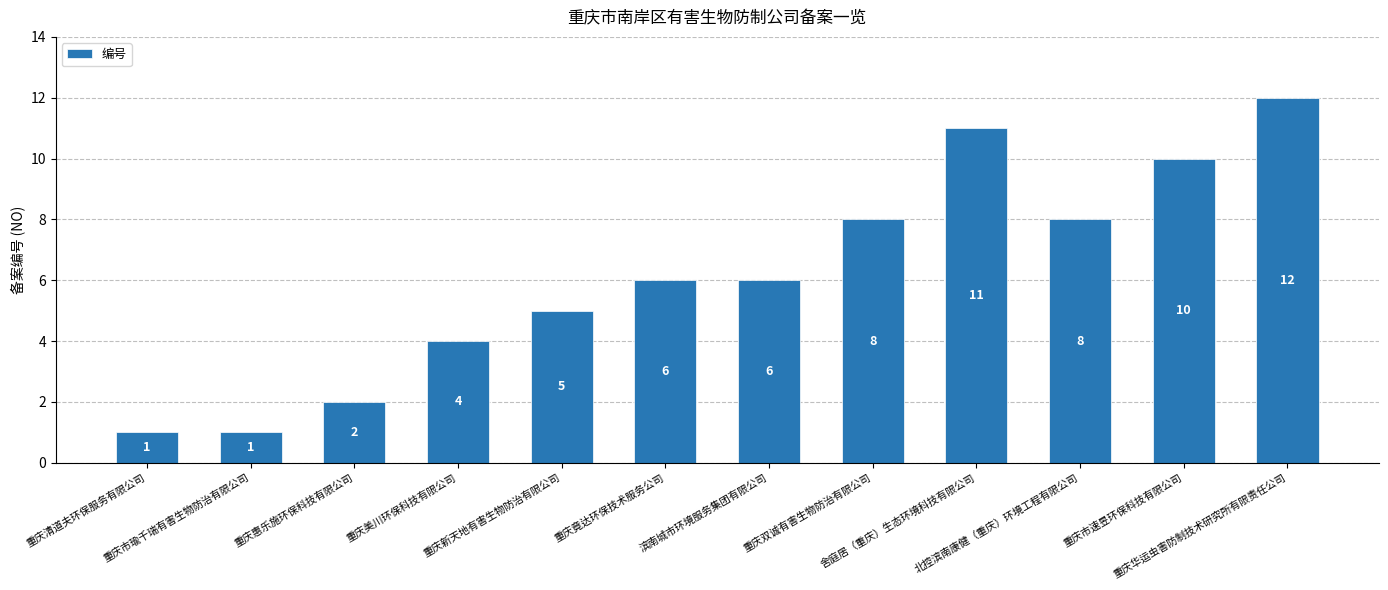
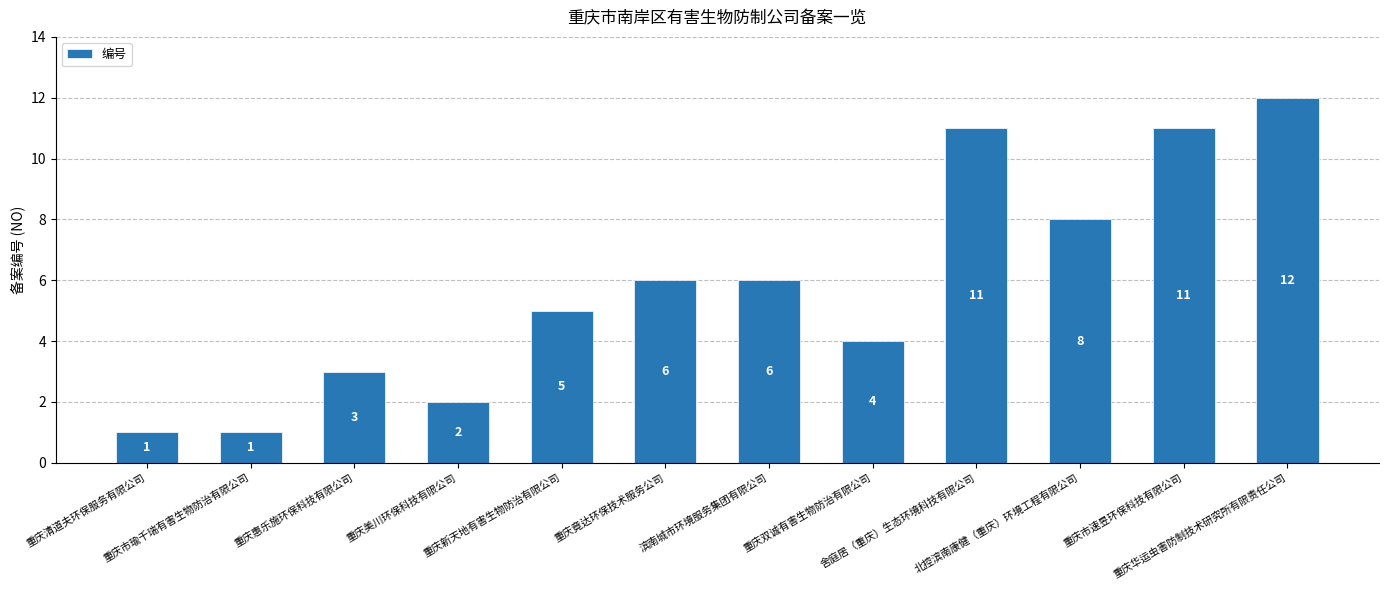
  {
    "重庆清道夫环保服务有限公司": 1,
    "重庆市瑜千瑞有害生物防治有限公司": 1,
-   "重庆惠乐施环保科技有限公司": 2,
-   "重庆美川环保科技有限公司": 4,
+   "重庆惠乐施环保科技有限公司": 3,
+   "重庆美川环保科技有限公司": 2,
    "重庆新天地有害生物防治有限公司": 5,
    "重庆竟达环保技术服务公司": 6,
    "滨南城市环境服务集团有限公司": 6,
-   "重庆双诚有害生物防治有限公司": 8,
+   "重庆双诚有害生物防治有限公司": 4,
    "舍庭居（重庆）生态环境科技有限公司": 11,
    "北控滨南康健（重庆）环境工程有限公司": 8,
-   "重庆市速昱环保科技有限公司": 10,
+   "重庆市速昱环保科技有限公司": 11,
    "重庆华运虫害防制技术研究所有限责任公司": 12
  }
